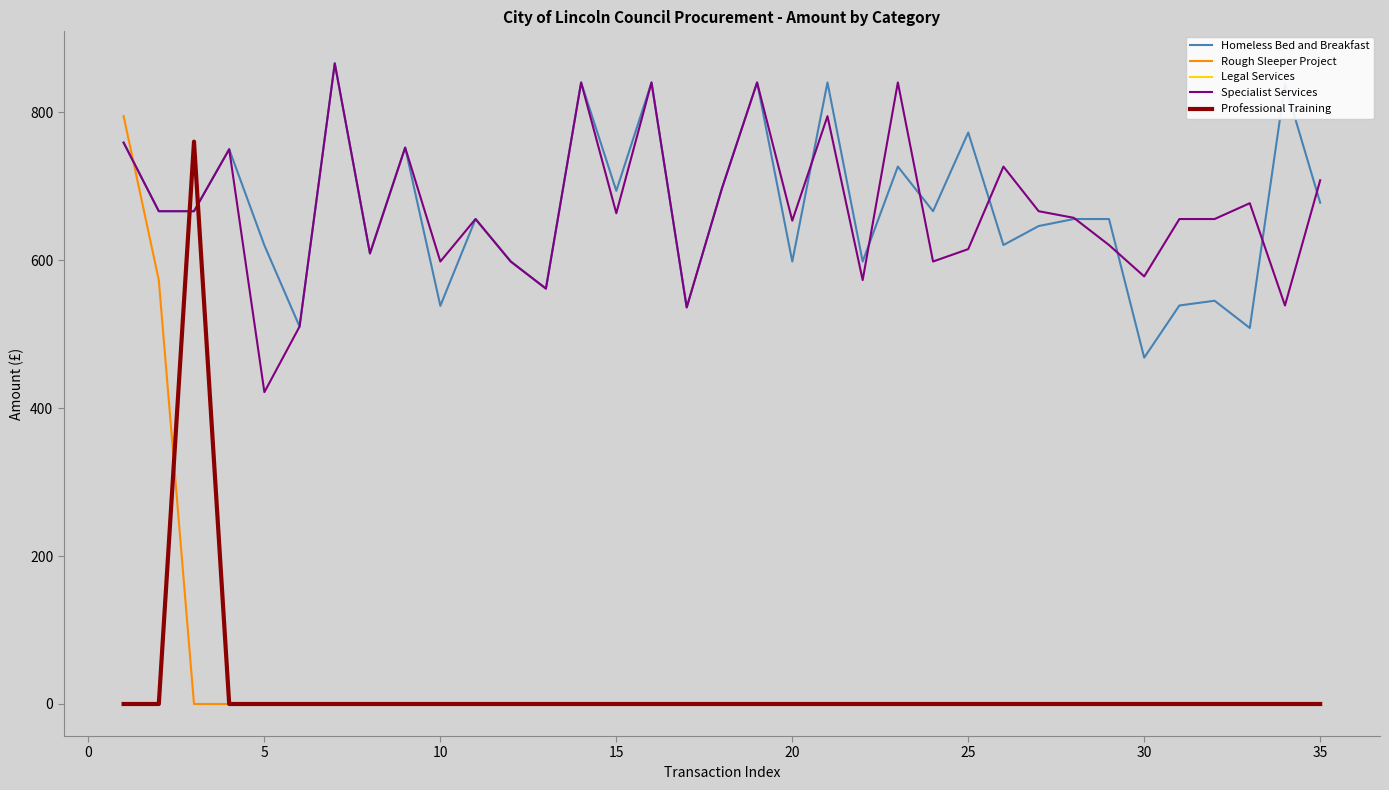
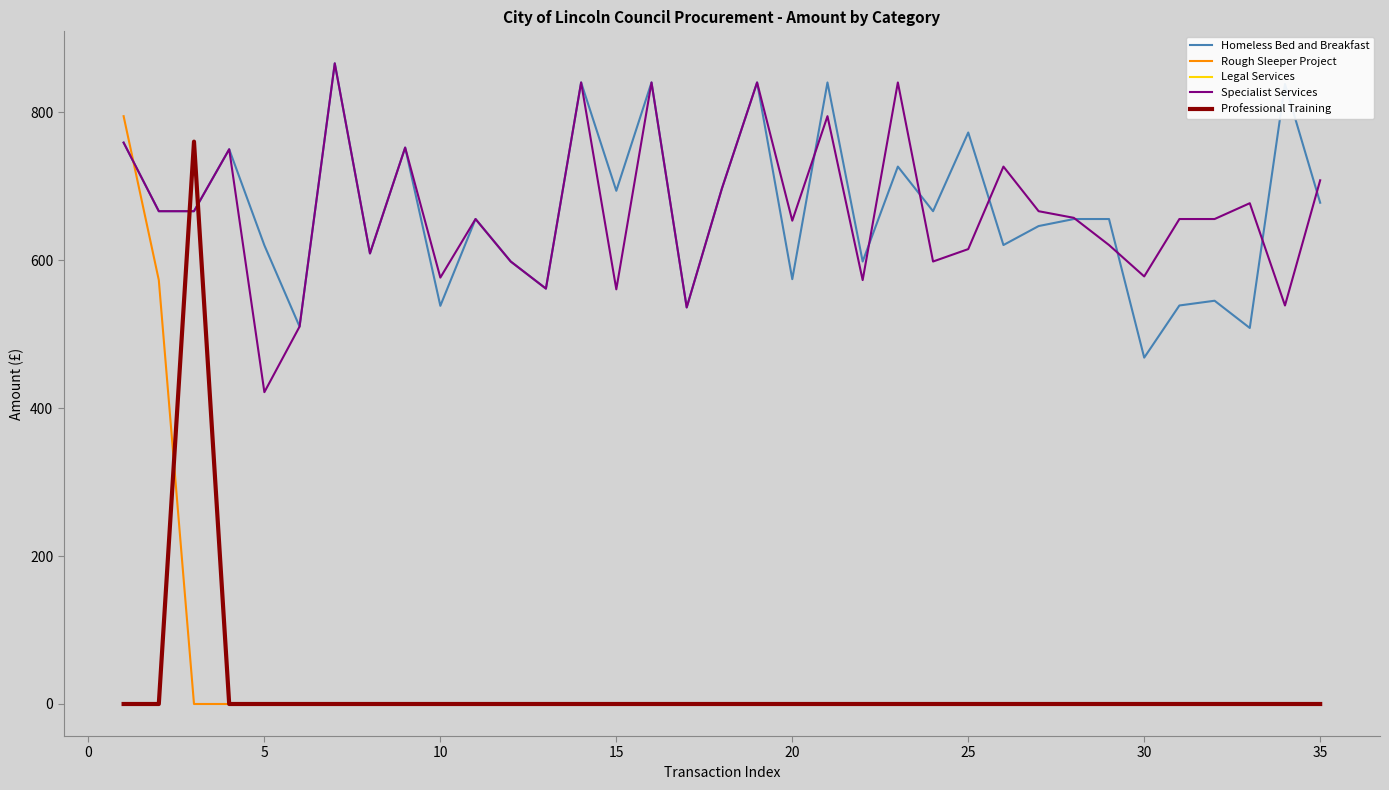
  {
    "Homeless Bed and Breakfast": {
      "5": 620,
      "10": 540,
      "15": 690,
-     "20": 600,
+     "20": 570,
      "25": 770,
      "30": 470,
      "35": 680
    },
    "Specialist Services": {
      "5": 420,
-     "10": 600,
-     "15": 660,
+     "10": 580,
+     "15": 560,
      "20": 650,
      "25": 610,
      "30": 580,
      "35": 710
    }
  }
